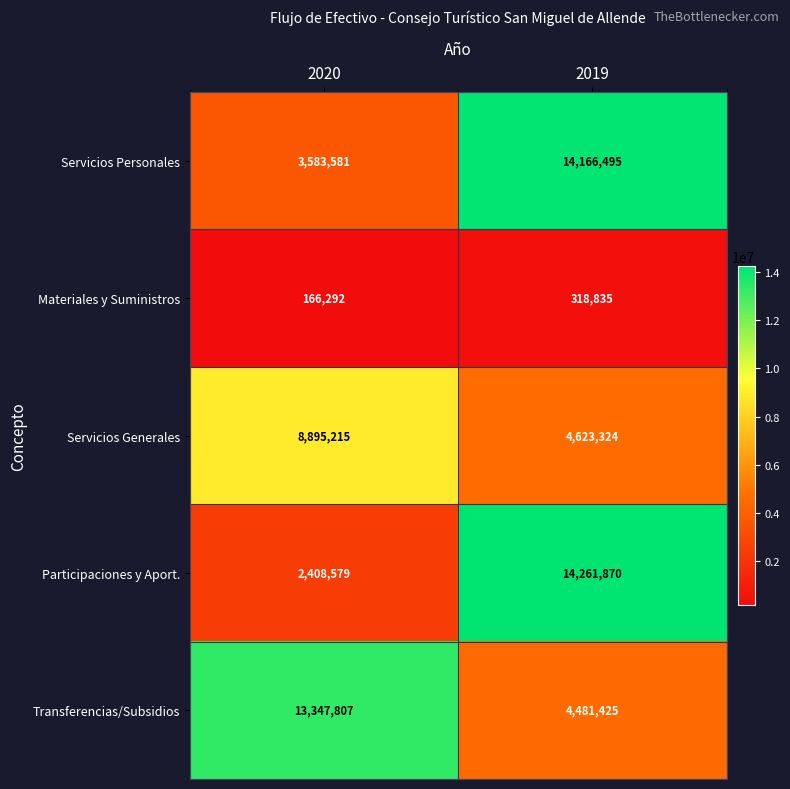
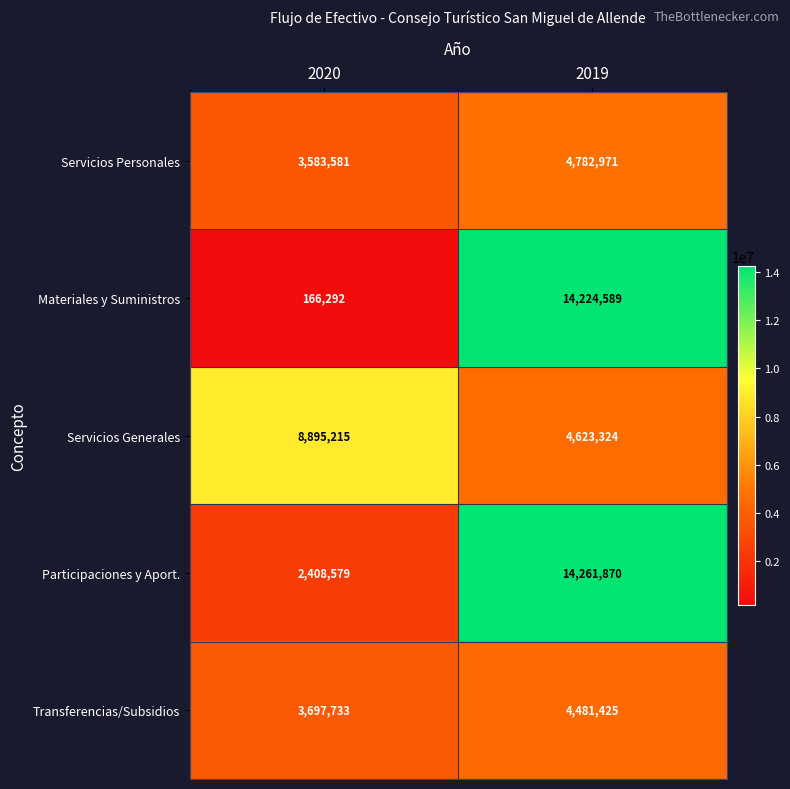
  {
    "Servicios Personales": {
      "2020": "3,583,581",
-     "2019": "14,166,495"
+     "2019": "4,782,971"
    },
    "Materiales y Suministros": {
      "2020": "166,292",
-     "2019": "318,835"
+     "2019": "14,224,589"
    },
    "Servicios Generales": {
      "2020": "8,895,215",
      "2019": "4,623,324"
    },
    "Participaciones y Aport.": {
      "2020": "2,408,579",
      "2019": "14,261,870"
    },
    "Transferencias/Subsidios": {
-     "2020": "13,347,807",
+     "2020": "3,697,733",
      "2019": "4,481,425"
    }
  }
